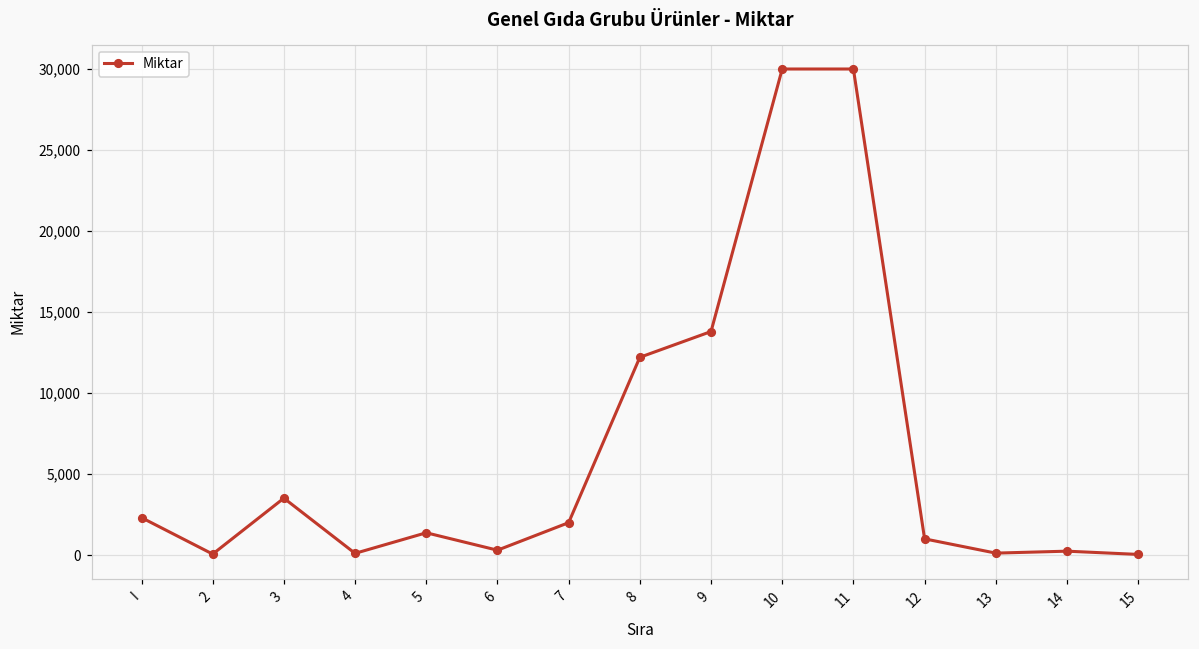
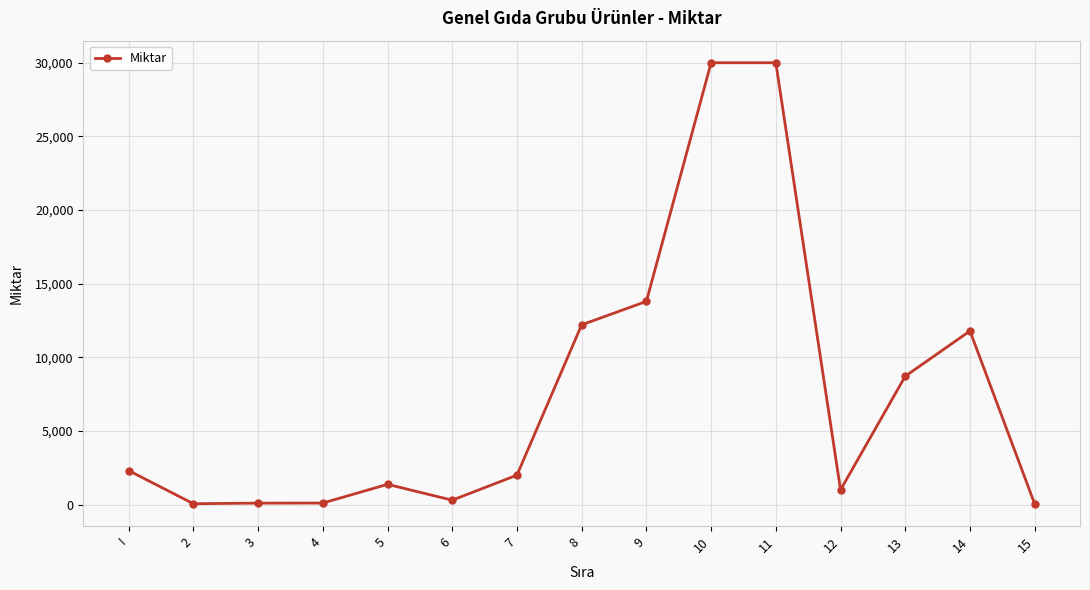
  {
    "I": "2,300",
    "2": "100",
-   "3": "3,500",
+   "3": "100",
    "4": "100",
    "5": "1,400",
    "6": "300",
    "7": "2,000",
    "8": "12,200",
    "9": "13,800",
    "10": "30,000",
    "11": "30,000",
    "12": "1,000",
-   "13": "100",
-   "14": "200",
+   "13": "8,700",
+   "14": "11,800",
    "15": "0"
  }
